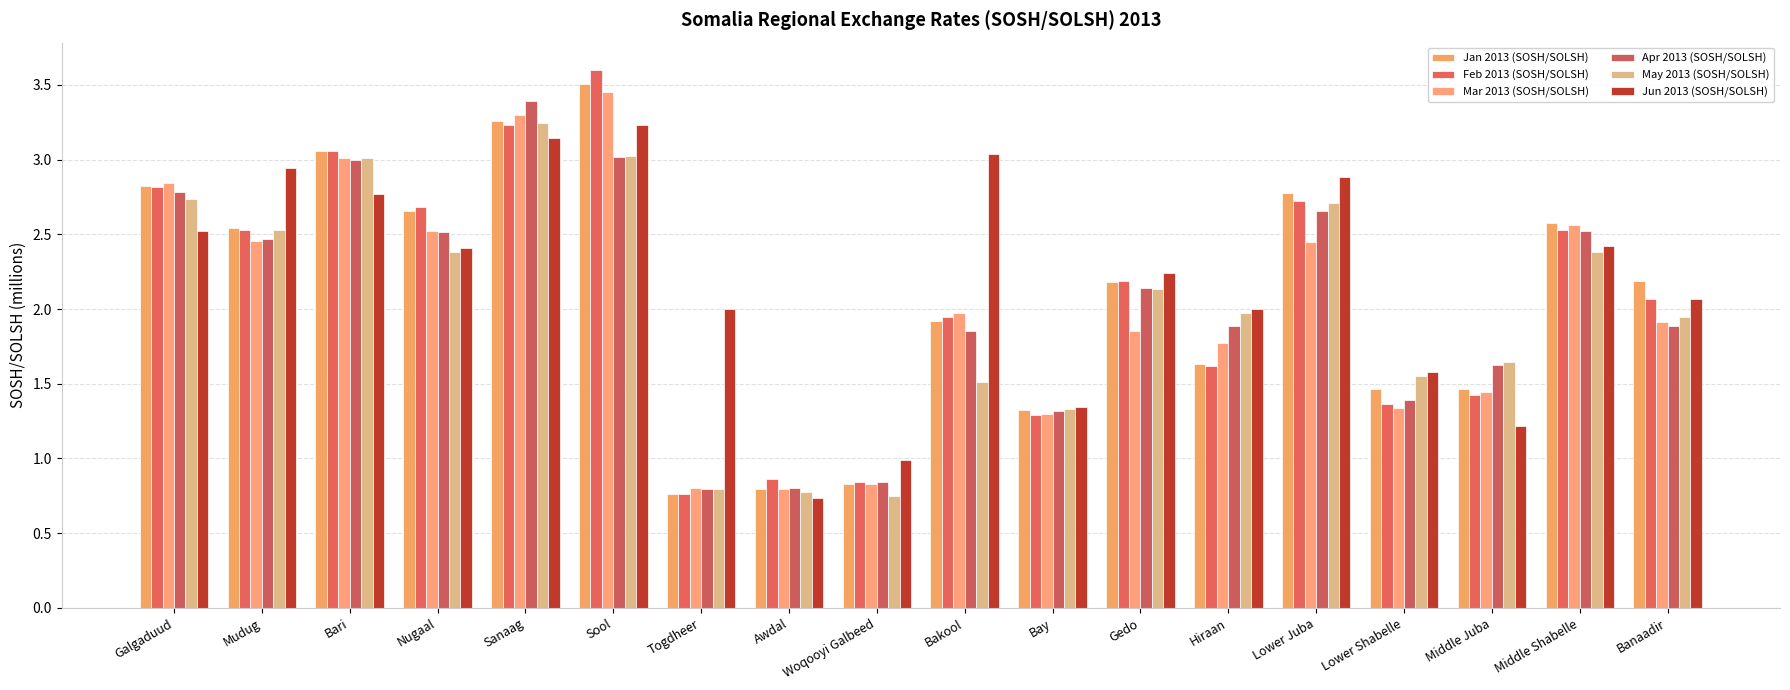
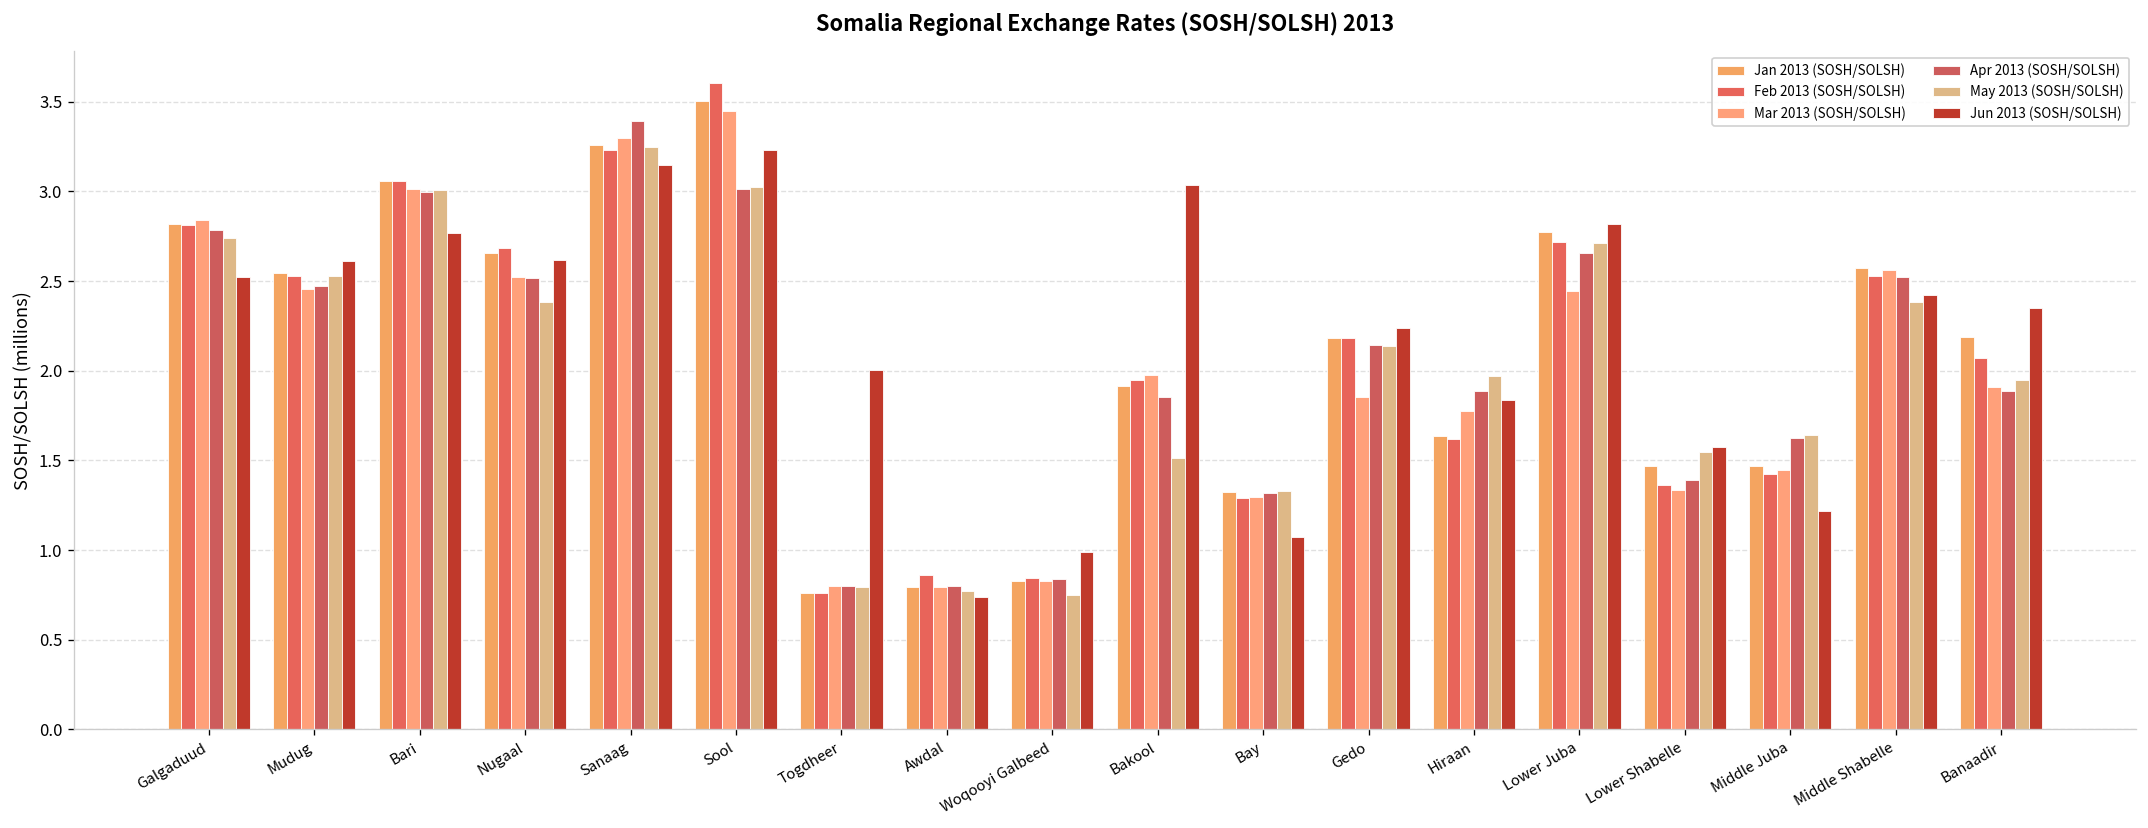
  {
    "Jun 2013 (SOSH/SOLSH)": {
      "Galgaduud": 2.52,
-     "Mudug": 2.94,
+     "Mudug": 2.61,
      "Bari": 2.77,
-     "Nugaal": 2.41,
+     "Nugaal": 2.62,
      "Sanaag": 3.15,
      "Sool": 3.23,
      "Togdheer": 2.00,
      "Awdal": 0.74,
      "Woqooyi Galbeed": 0.99,
      "Bakool": 3.04,
-     "Bay": 1.35,
+     "Bay": 1.08,
      "Gedo": 2.24,
-     "Hiraan": 2.00,
-     "Lower Juba": 2.89,
+     "Hiraan": 1.84,
+     "Lower Juba": 2.82,
      "Lower Shabelle": 1.58,
      "Middle Juba": 1.22,
      "Middle Shabelle": 2.42,
-     "Banaadir": 2.06
+     "Banaadir": 2.35
    }
  }
